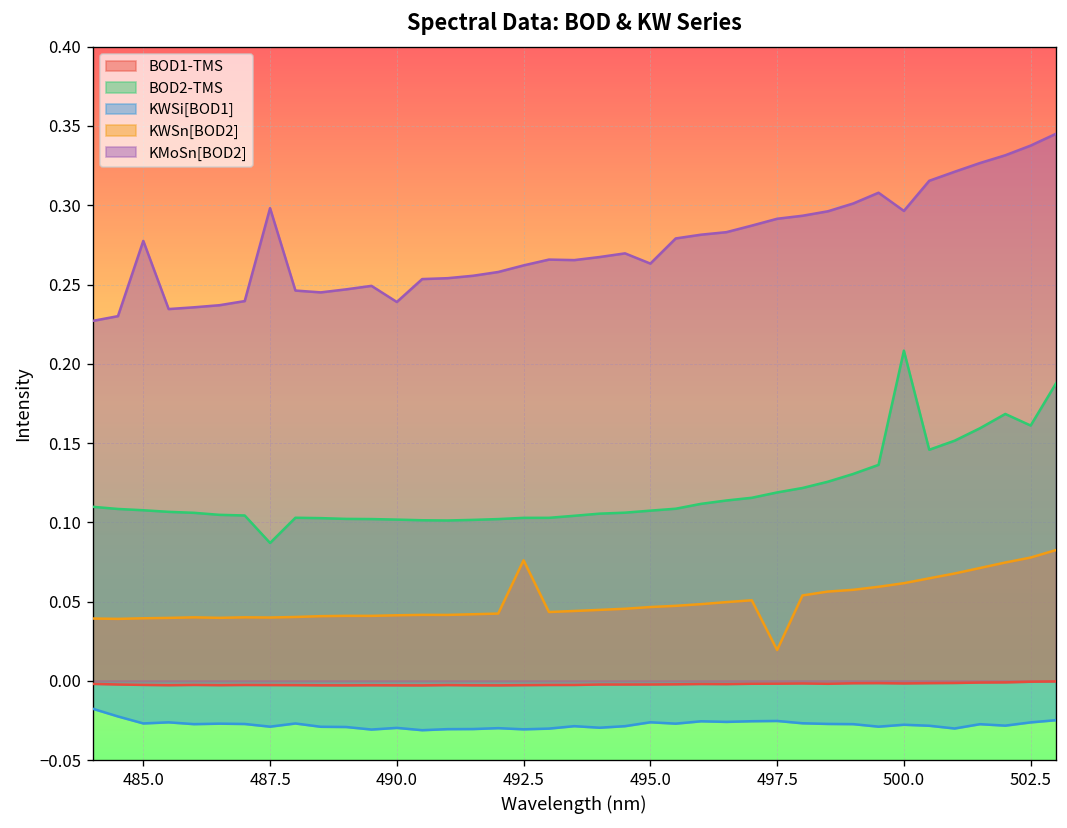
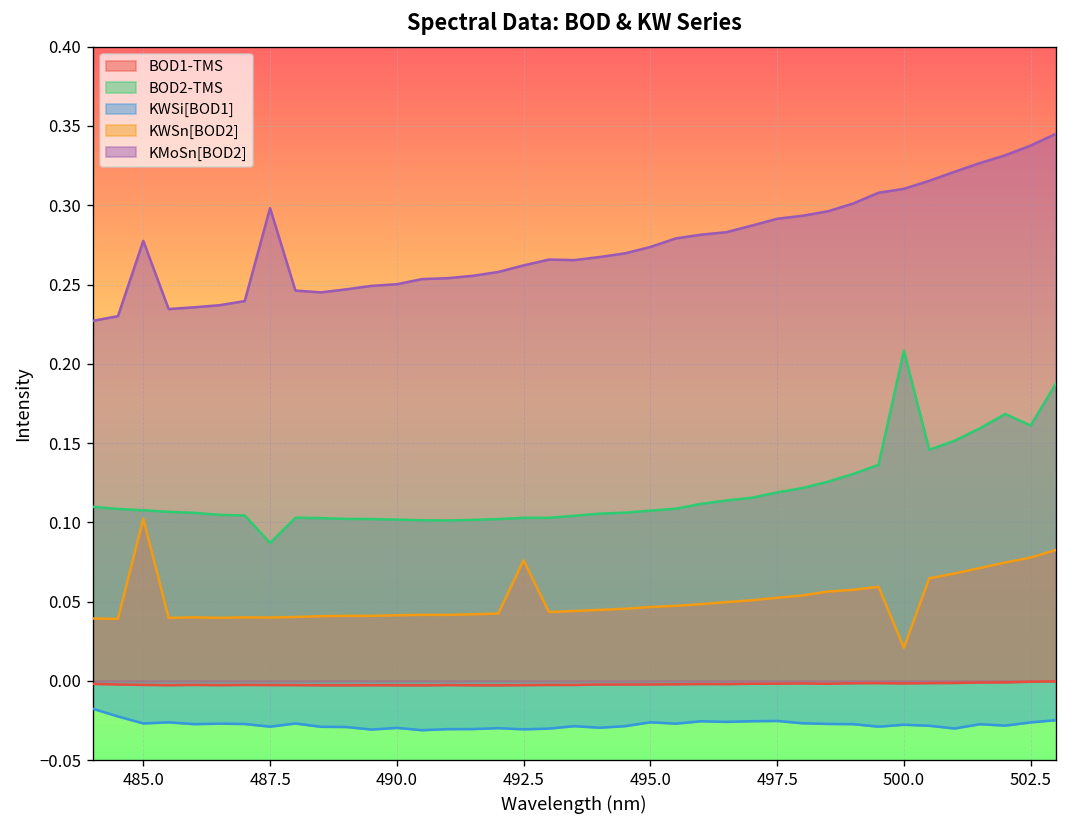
  {
    "BOD2-TMS": {
      "485.0": 0.108,
      "487.5": 0.087,
      "490.0": 0.102,
      "492.5": 0.103,
      "495.0": 0.107,
      "497.5": 0.119,
      "500.0": 0.208,
      "502.5": 0.161
    },
    "KWSn[BOD2]": {
-     "485.0": 0.040,
+     "485.0": 0.102,
      "487.5": 0.040,
      "490.0": 0.041,
      "492.5": 0.076,
      "495.0": 0.047,
-     "497.5": 0.019,
-     "500.0": 0.062,
+     "497.5": 0.052,
+     "500.0": 0.021,
      "502.5": 0.078
    },
    "KMoSn[BOD2]": {
      "485.0": 0.278,
      "487.5": 0.298,
-     "490.0": 0.239,
+     "490.0": 0.250,
      "492.5": 0.262,
-     "495.0": 0.263,
+     "495.0": 0.274,
      "497.5": 0.291,
-     "500.0": 0.296,
+     "500.0": 0.310,
      "502.5": 0.338
    }
  }
